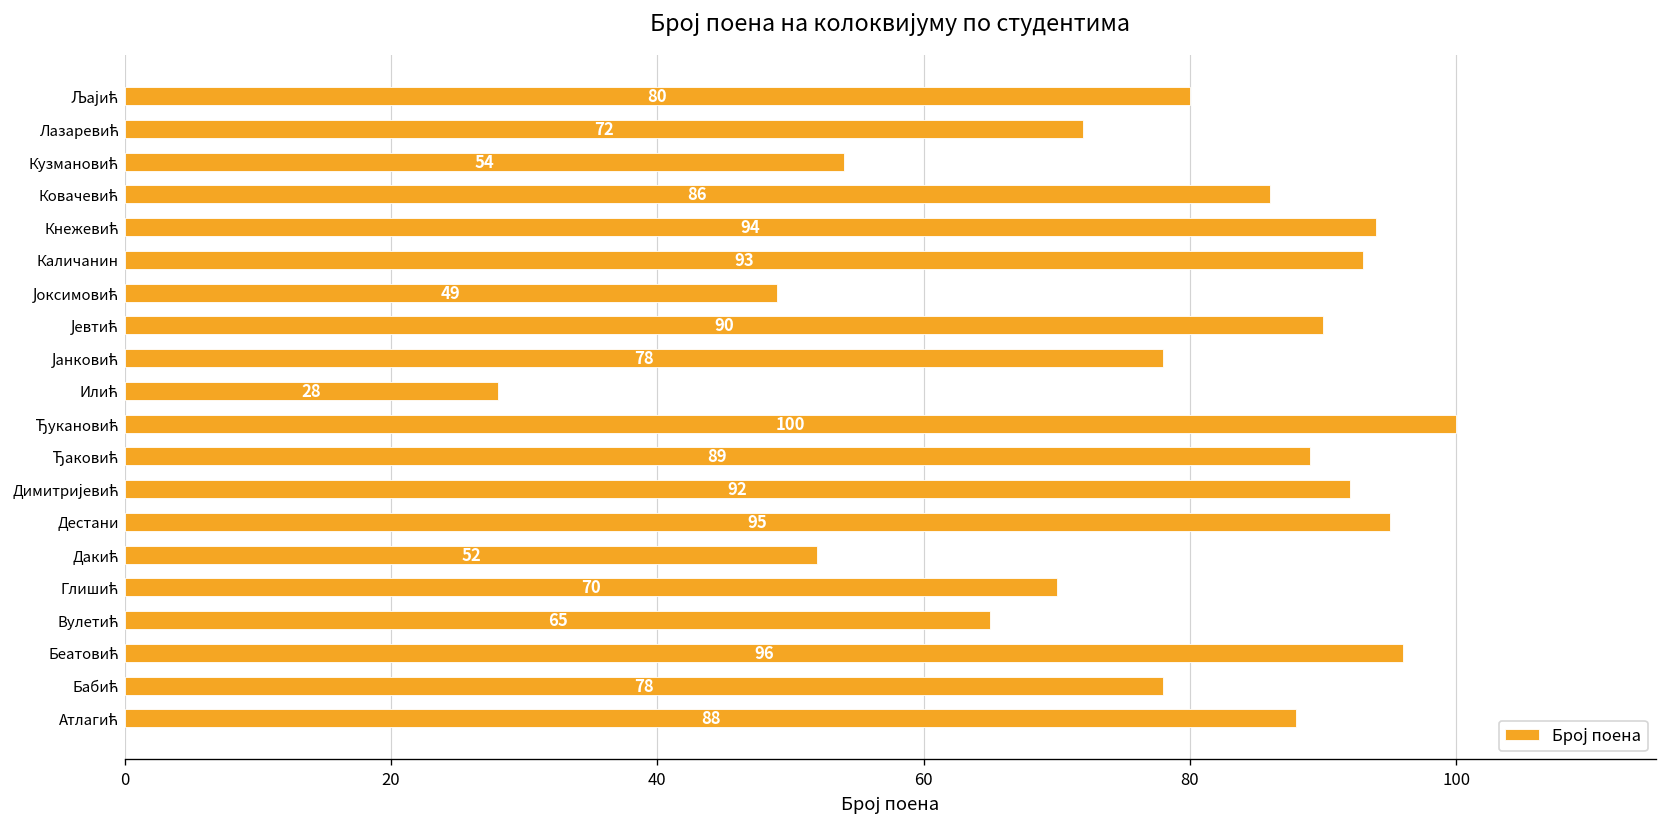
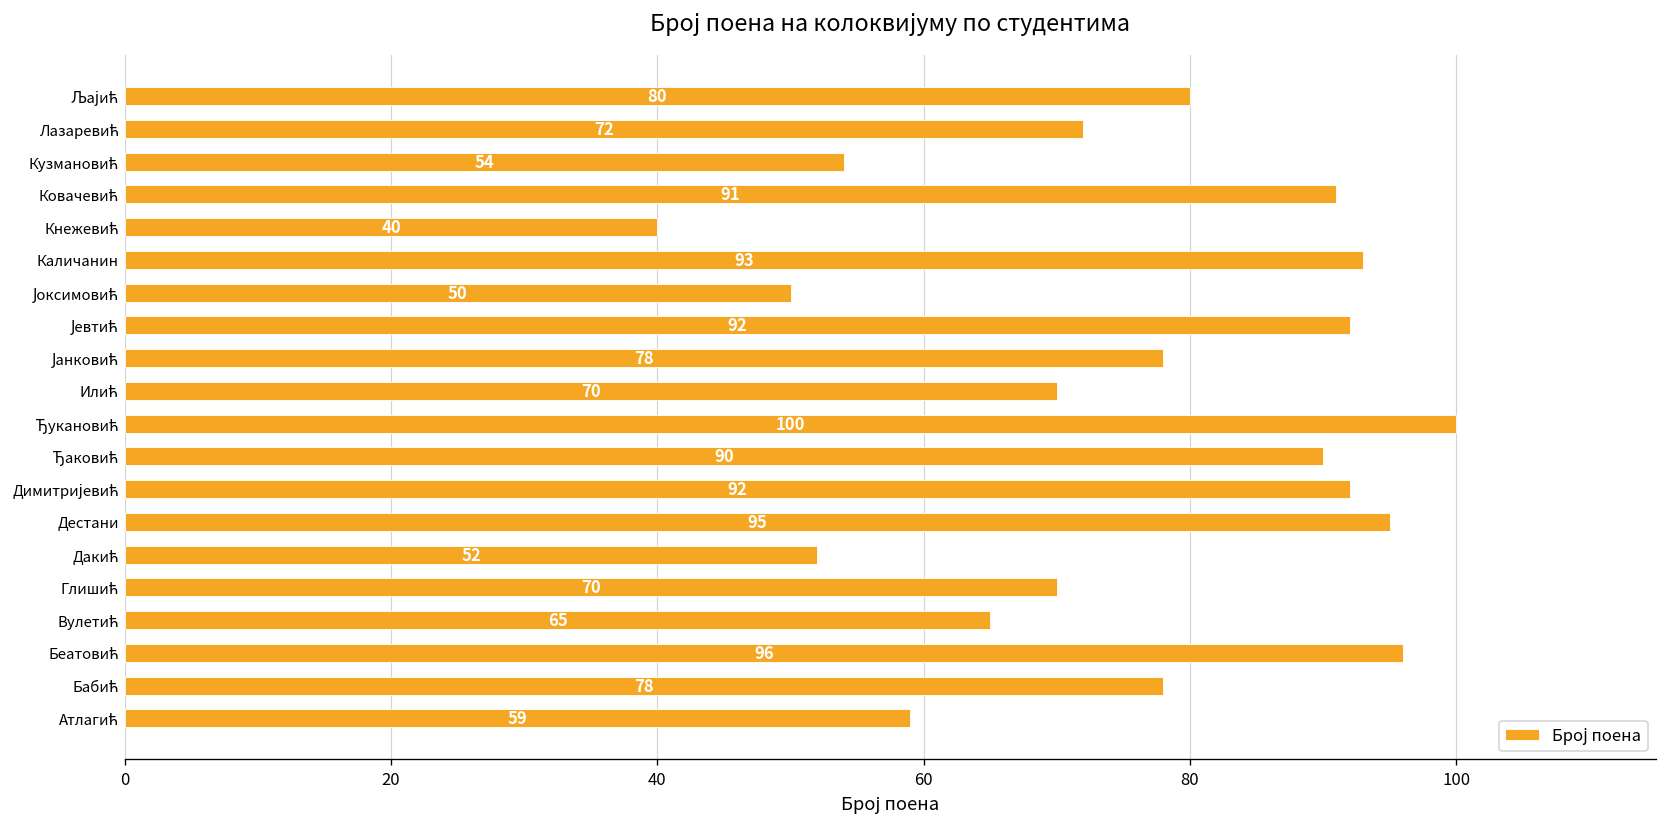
  {
    "Љајић": 80,
    "Лазаревић": 72,
    "Кузмановић": 54,
-   "Ковачевић": 86,
-   "Кнежевић": 94,
+   "Ковачевић": 91,
+   "Кнежевић": 40,
    "Каличанин": 93,
-   "Јоксимовић": 49,
-   "Јевтић": 90,
+   "Јоксимовић": 50,
+   "Јевтић": 92,
    "Јанковић": 78,
-   "Илић": 28,
+   "Илић": 70,
    "Ђукановић": 100,
-   "Ђаковић": 89,
+   "Ђаковић": 90,
    "Димитријевић": 92,
    "Дестани": 95,
    "Дакић": 52,
    "Глишић": 70,
    "Вулетић": 65,
    "Беатовић": 96,
    "Бабић": 78,
-   "Атлагић": 88
+   "Атлагић": 59
  }
